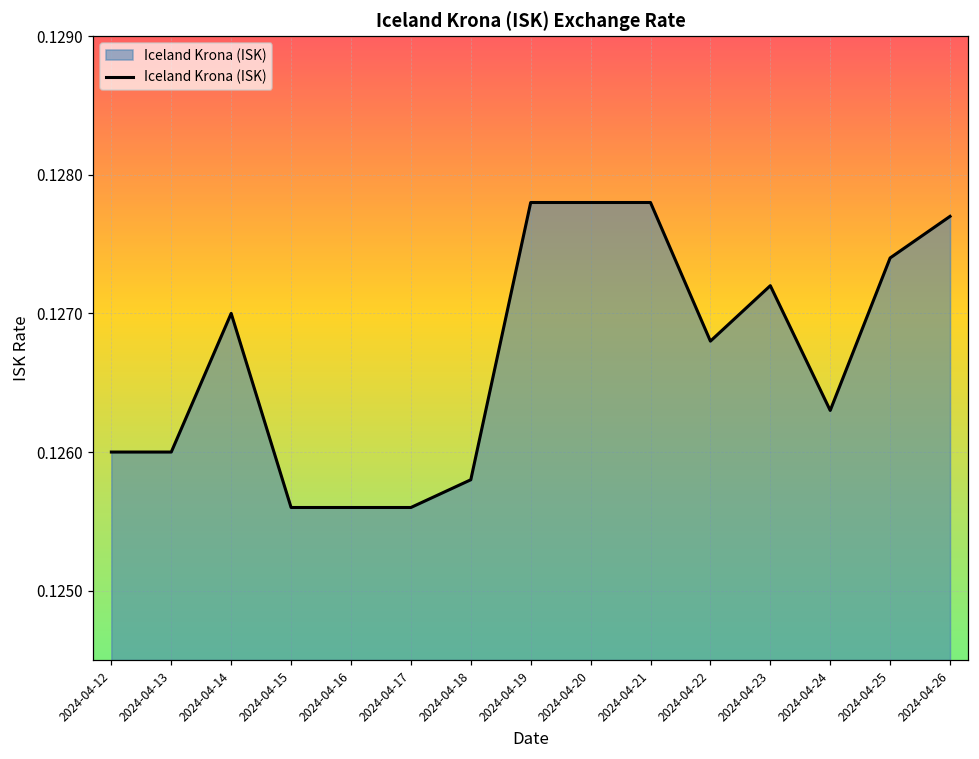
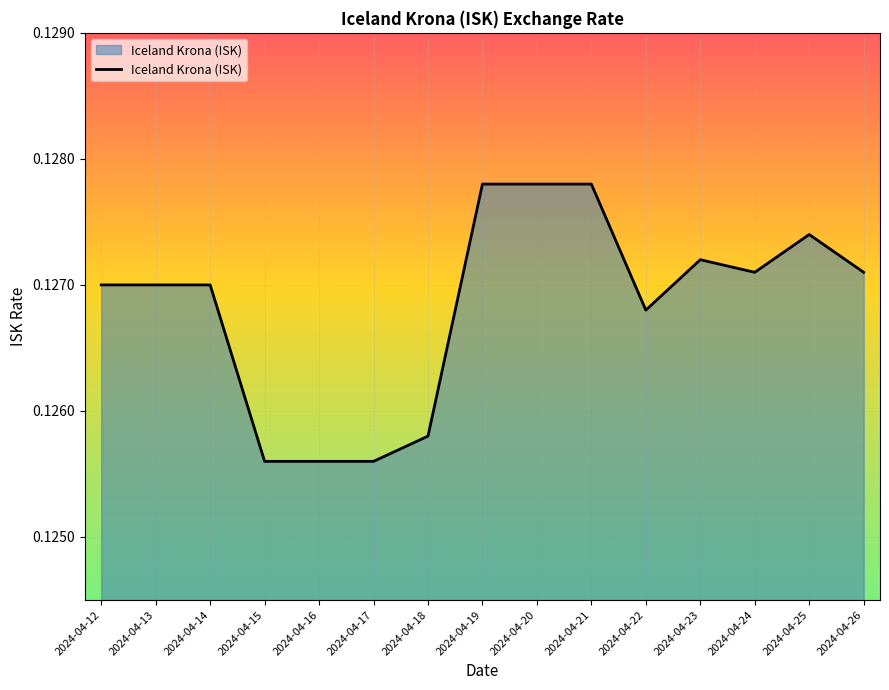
  {
-   "2024-04-12": 0.126,
-   "2024-04-13": 0.126,
+   "2024-04-12": 0.127,
+   "2024-04-13": 0.127,
    "2024-04-14": 0.1270,
    "2024-04-15": 0.1256,
    "2024-04-16": 0.1256,
    "2024-04-17": 0.1256,
    "2024-04-18": 0.1258,
    "2024-04-19": 0.1278,
    "2024-04-20": 0.1278,
    "2024-04-21": 0.1278,
    "2024-04-22": 0.1268,
    "2024-04-23": 0.1272,
-   "2024-04-24": 0.1263,
+   "2024-04-24": 0.1271,
    "2024-04-25": 0.1274,
-   "2024-04-26": 0.1277
+   "2024-04-26": 0.1271
  }
